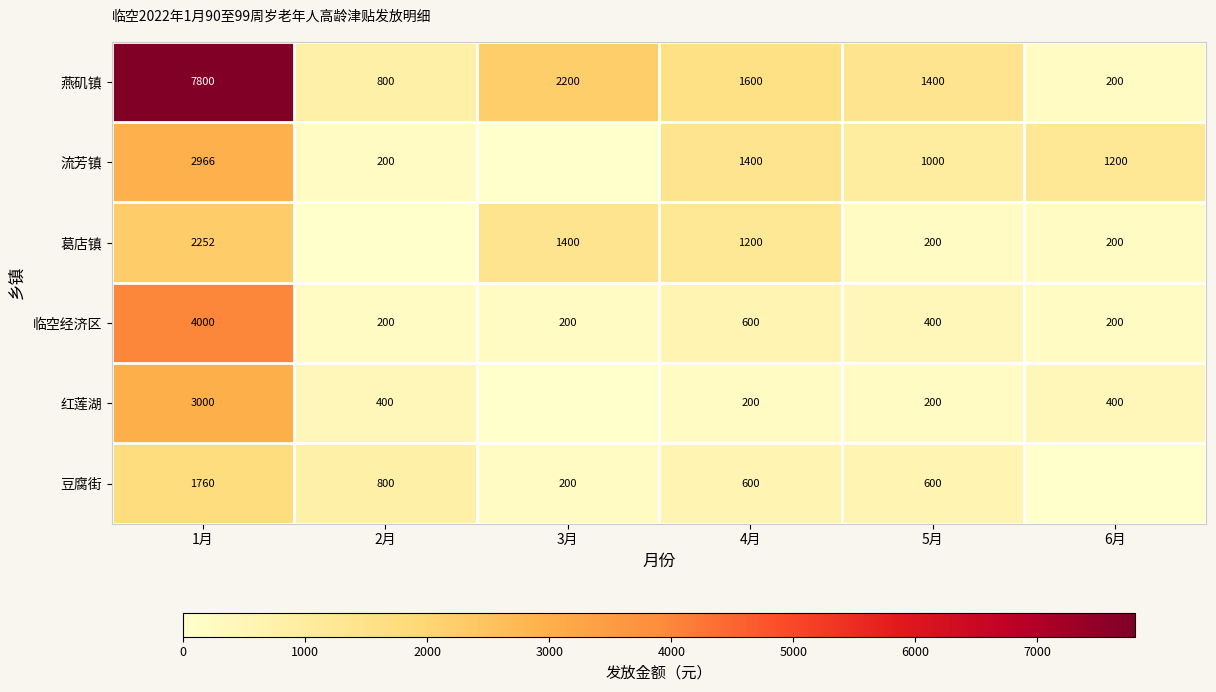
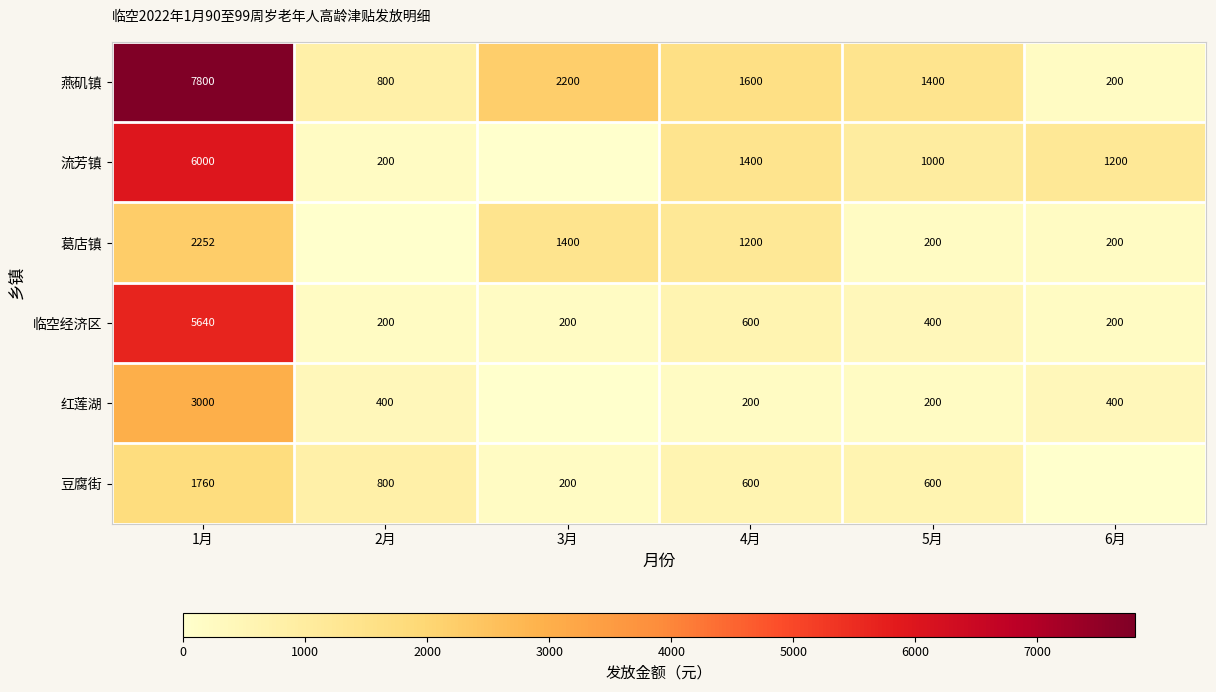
  {
    "燕矶镇": {
      "1月": 7800,
      "2月": 800,
      "3月": 2200,
      "4月": 1600,
      "5月": 1400,
      "6月": 200
    },
    "流芳镇": {
-     "1月": 2966,
+     "1月": 6000,
      "2月": 200,
      "4月": 1400,
      "5月": 1000,
      "6月": 1200
    },
    "葛店镇": {
      "1月": 2252,
      "3月": 1400,
      "4月": 1200,
      "5月": 200,
      "6月": 200
    },
    "临空经济区": {
-     "1月": 4000,
+     "1月": 5640,
      "2月": 200,
      "3月": 200,
      "4月": 600,
      "5月": 400,
      "6月": 200
    },
    "红莲湖": {
      "1月": 3000,
      "2月": 400,
      "4月": 200,
      "5月": 200,
      "6月": 400
    },
    "豆腐街": {
      "1月": 1760,
      "2月": 800,
      "3月": 200,
      "4月": 600,
      "5月": 600
    }
  }
